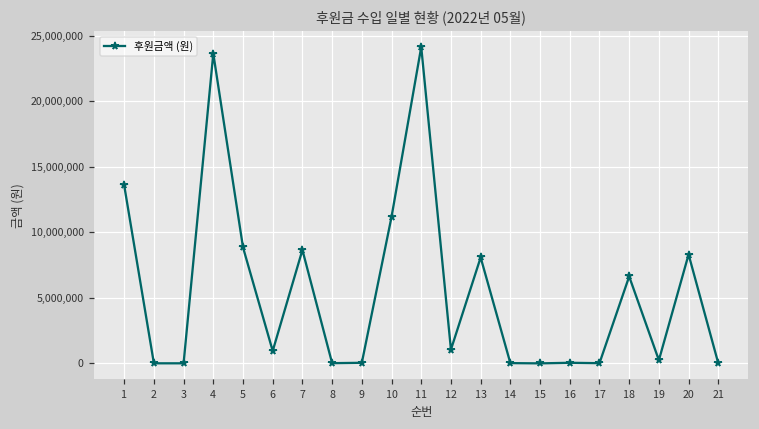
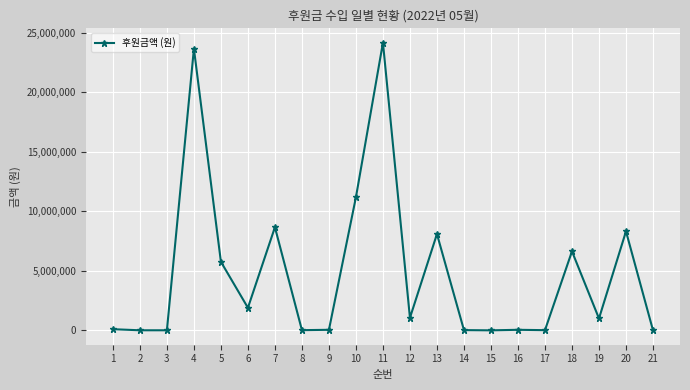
  {
-   "1": "13,600,000",
+   "1": "100,000",
    "2": "0",
    "3": "0",
    "4": "23,600,000",
-   "5": "8,900,000",
-   "6": "1,000,000",
+   "5": "5,800,000",
+   "6": "1,900,000",
    "7": "8,700,000",
    "8": "0",
    "9": "100,000",
    "10": "11,200,000",
    "11": "24,200,000",
    "12": "1,100,000",
    "13": "8,100,000",
    "14": "0",
    "15": "0",
    "16": "100,000",
    "17": "0",
    "18": "6,600,000",
-   "19": "200,000",
+   "19": "1,000,000",
    "20": "8,300,000",
    "21": "0"
  }
